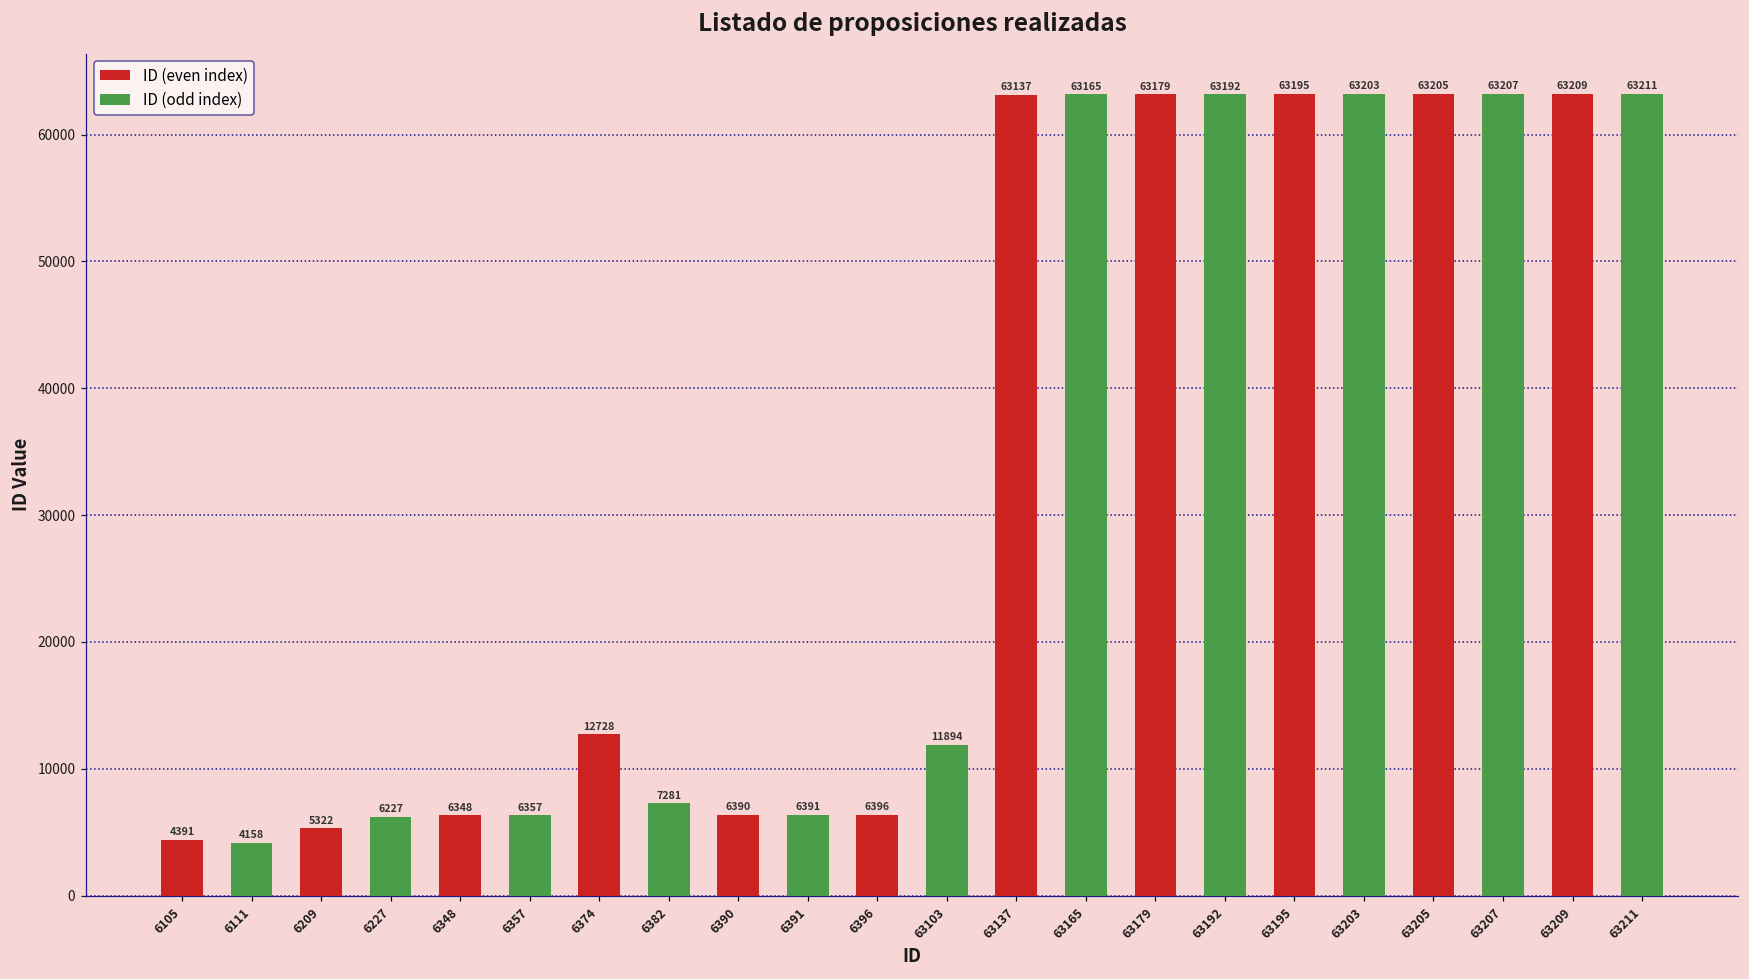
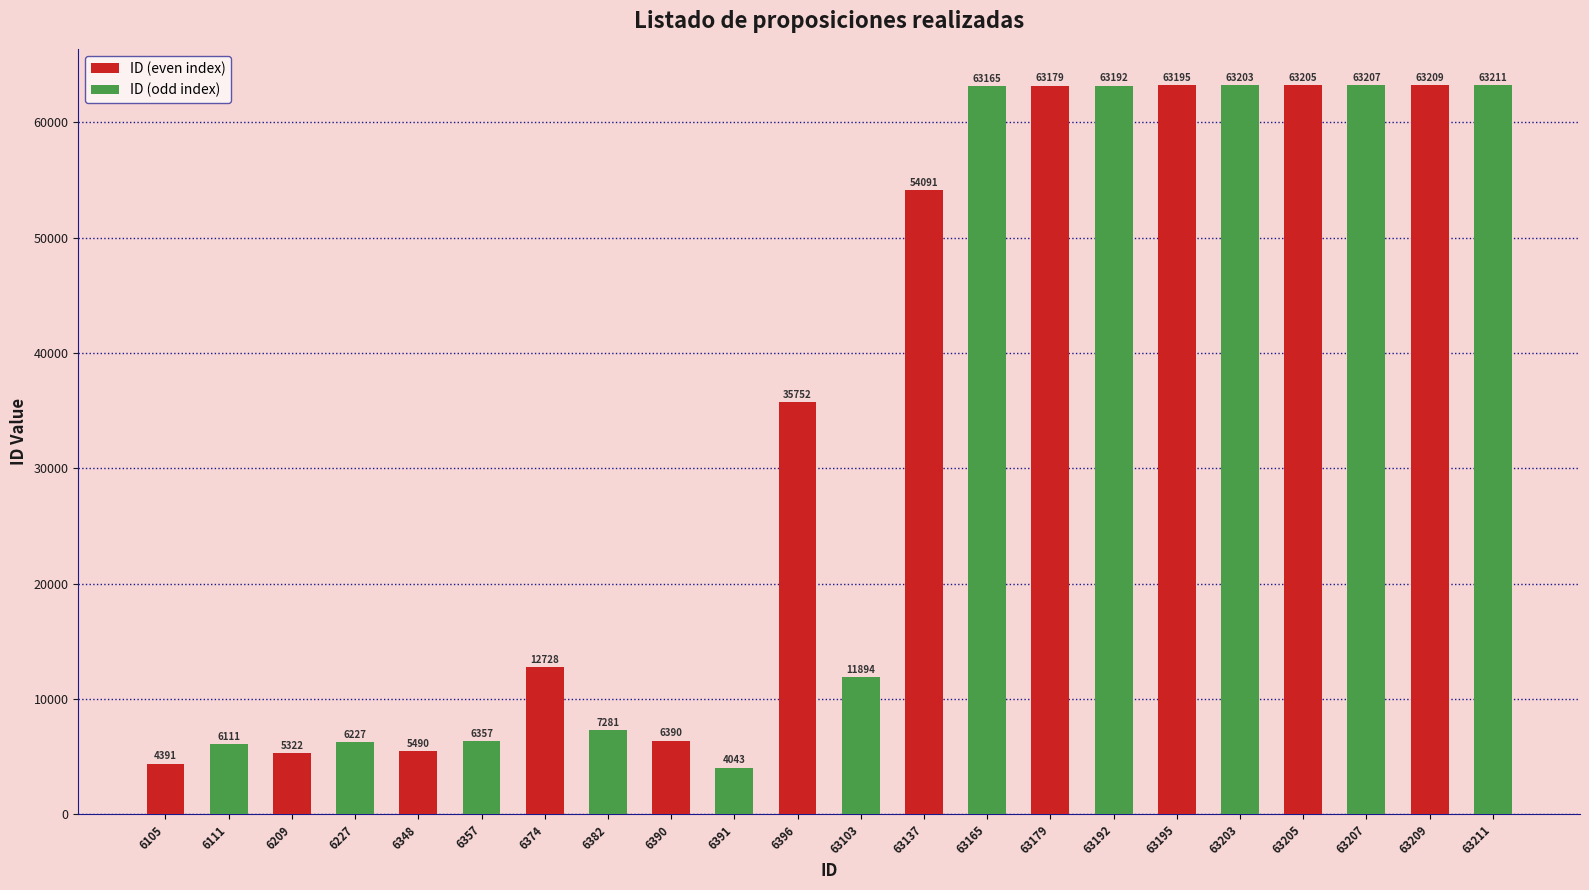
  {
    "6105": 4391,
-   "6111": 4158,
+   "6111": 6111,
    "6209": 5322,
    "6227": 6227,
-   "6348": 6348,
+   "6348": 5490,
    "6357": 6357,
    "6374": 12728,
    "6382": 7281,
    "6390": 6390,
-   "6391": 6391,
-   "6396": 6396,
+   "6391": 4043,
+   "6396": 35752,
    "63103": 11894,
-   "63137": 63137,
+   "63137": 54091,
    "63165": 63165,
    "63179": 63179,
    "63192": 63192,
    "63195": 63195,
    "63203": 63203,
    "63205": 63205,
    "63207": 63207,
    "63209": 63209,
    "63211": 63211
  }
